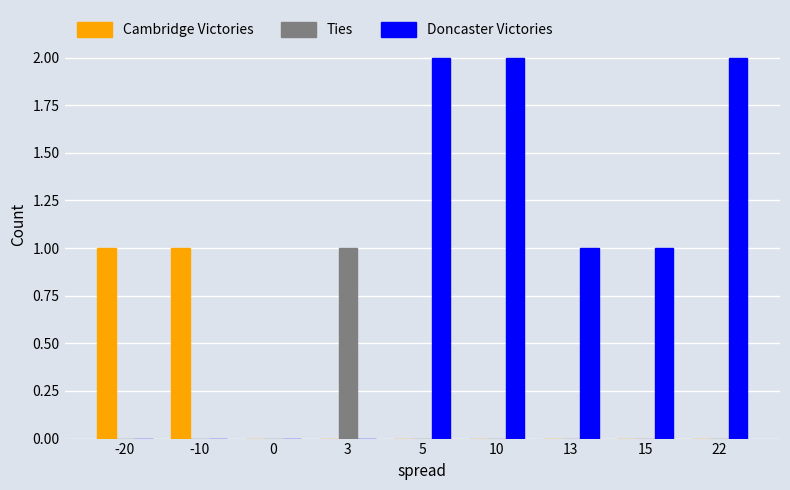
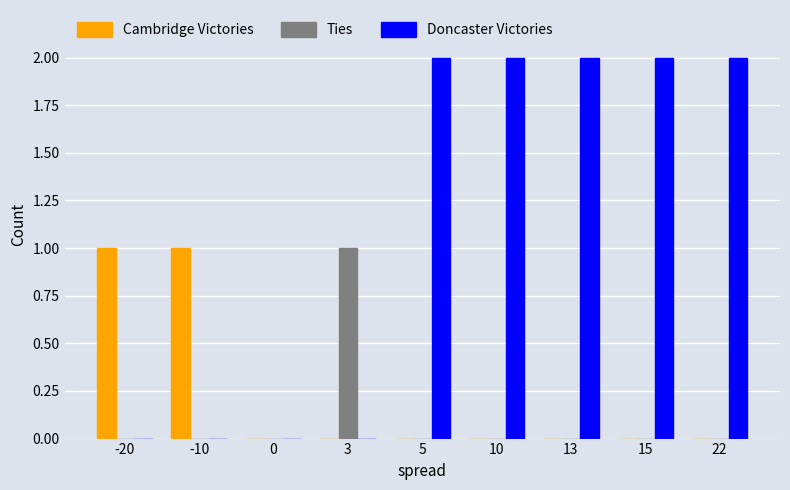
  {
    "Cambridge Victories": {
      "-20": 1,
      "-10": 1,
      "0": 0,
      "3": 0,
      "5": 0,
      "10": 0,
      "13": 0,
      "15": 0,
      "22": 0
    },
    "Ties": {
      "-20": 0,
      "-10": 0,
      "0": 0,
      "3": 1,
      "5": 0,
      "10": 0,
      "13": 0,
      "15": 0,
      "22": 0
    },
    "Doncaster Victories": {
      "-20": 0,
      "-10": 0,
      "0": 0,
      "3": 0,
      "5": 2,
      "10": 2,
-     "13": 1,
-     "15": 1,
+     "13": 2,
+     "15": 2,
      "22": 2
    }
  }
